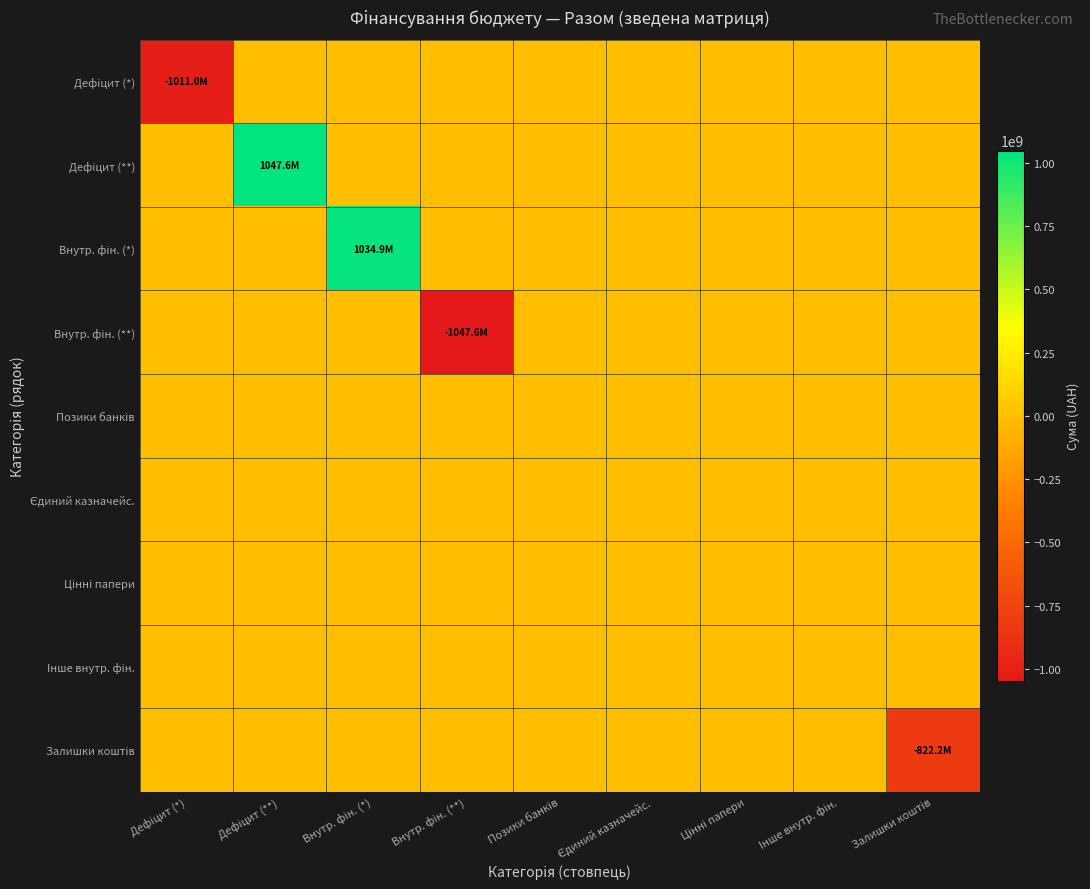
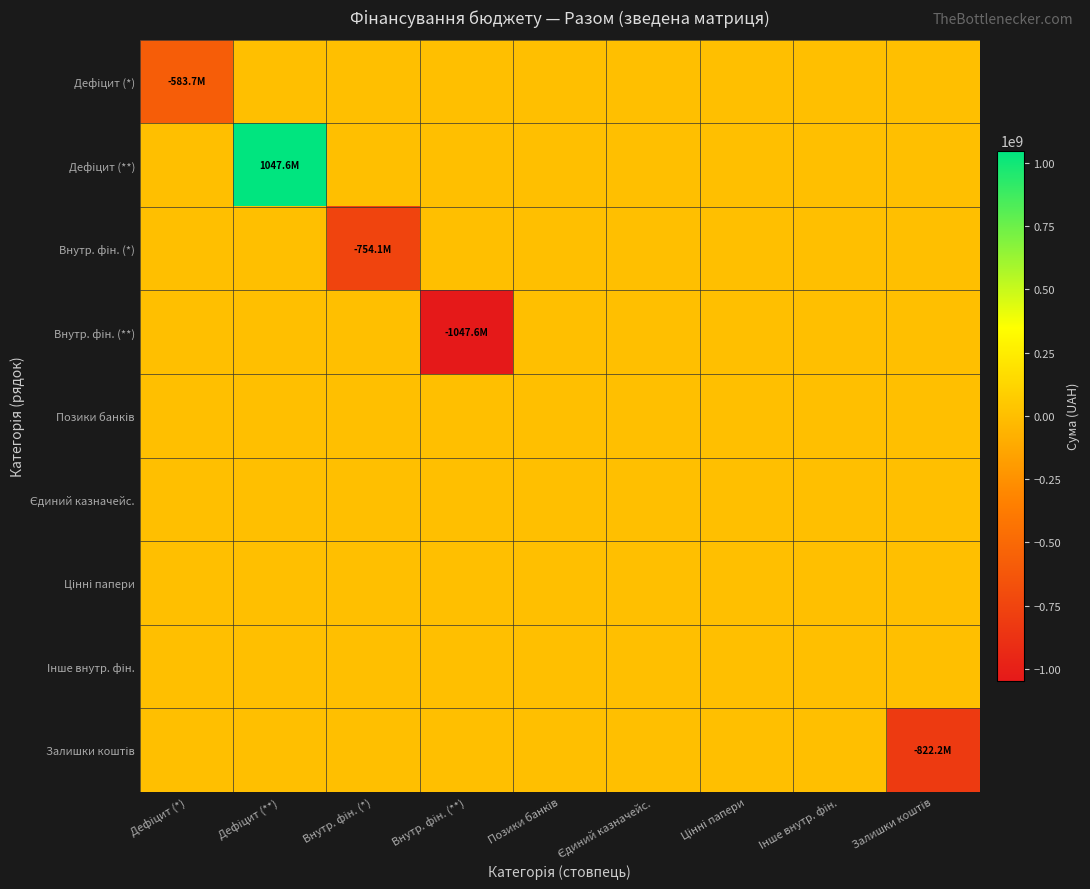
  {
    "Дефiцит (*)": {
-     "Дефiцит (*)": "-1011.0M"
+     "Дефiцит (*)": "-583.7M"
    },
    "Дефiцит (**)": {
      "Дефiцит (**)": "1047.6M"
    },
    "Внутр. фін. (*)": {
-     "Внутр. фін. (*)": "1034.9M"
+     "Внутр. фін. (*)": "-754.1M"
    },
    "Внутр. фін. (**)": {
      "Внутр. фін. (**)": "-1047.6M"
    },
    "Залишки коштів": {
      "Залишки коштів": "-822.2M"
    }
  }
